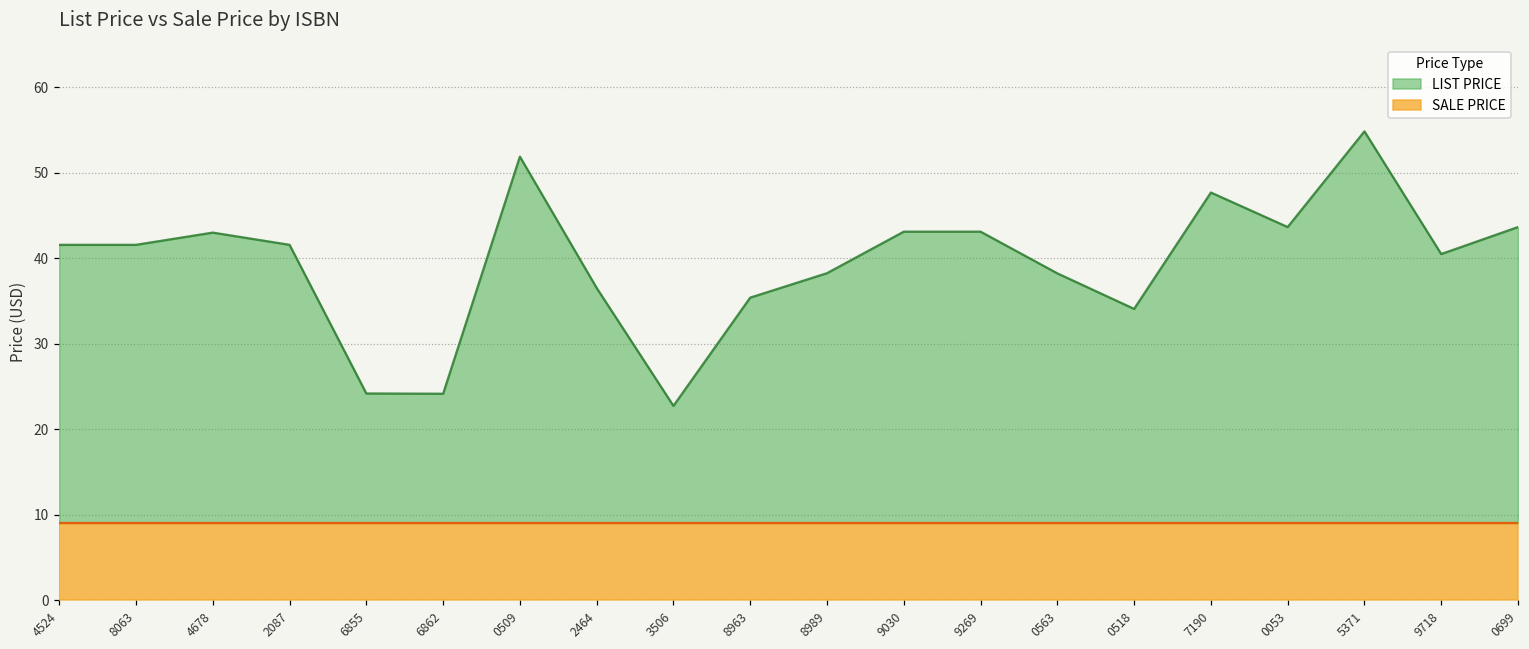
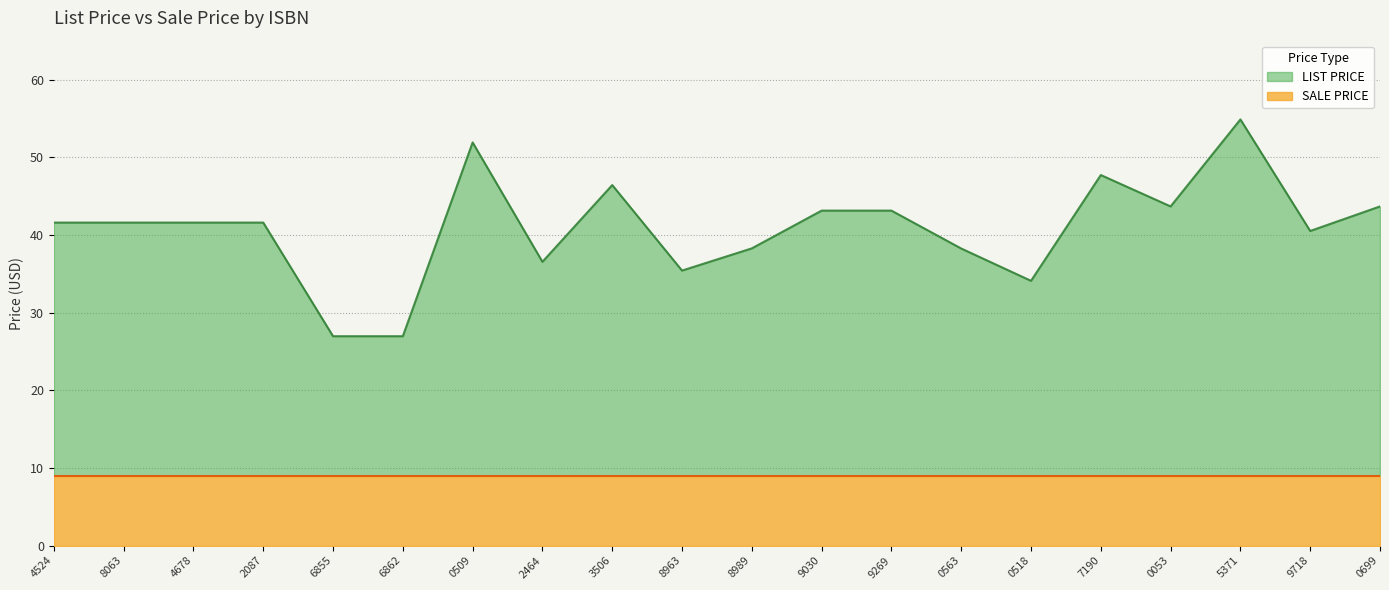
  {
    "LIST PRICE": {
      "4524": 42,
      "8063": 42,
-     "4678": 43,
+     "4678": 42,
      "2087": 42,
-     "6855": 24,
-     "6862": 24,
+     "6855": 27,
+     "6862": 27,
      "0509": 52,
      "2464": 37,
-     "3506": 23,
+     "3506": 46,
      "8963": 35,
      "8989": 38,
      "9030": 43,
      "9269": 43,
      "0563": 38,
      "0518": 34,
      "7190": 48,
      "0053": 44,
      "5371": 55,
      "9718": 41,
      "0699": 44
    },
    "SALE PRICE": {
      "4524": 9,
      "8063": 9,
      "4678": 9,
      "2087": 9,
      "6855": 9,
      "6862": 9,
      "0509": 9,
      "2464": 9,
      "3506": 9,
      "8963": 9,
      "8989": 9,
      "9030": 9,
      "9269": 9,
      "0563": 9,
      "0518": 9,
      "7190": 9,
      "0053": 9,
      "5371": 9,
      "9718": 9,
      "0699": 9
    }
  }
